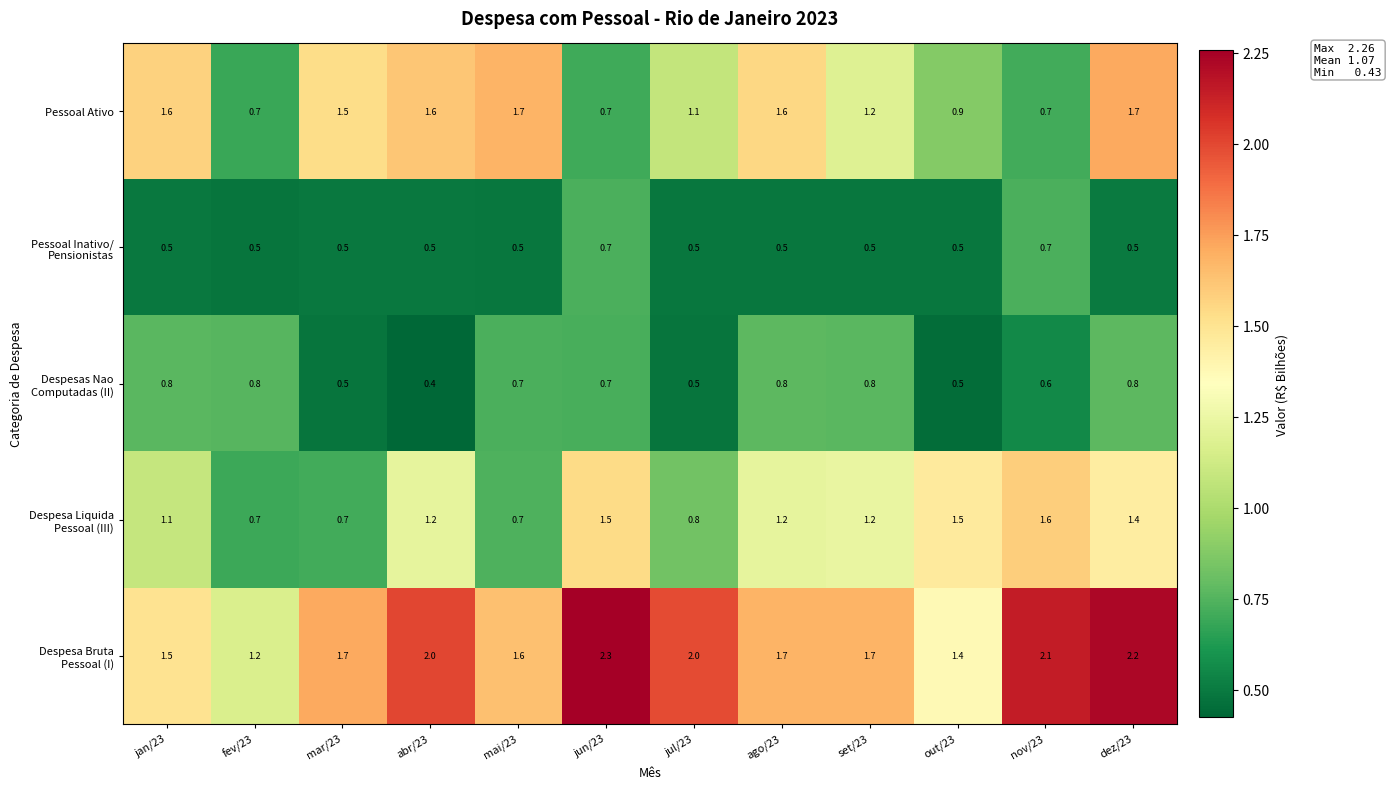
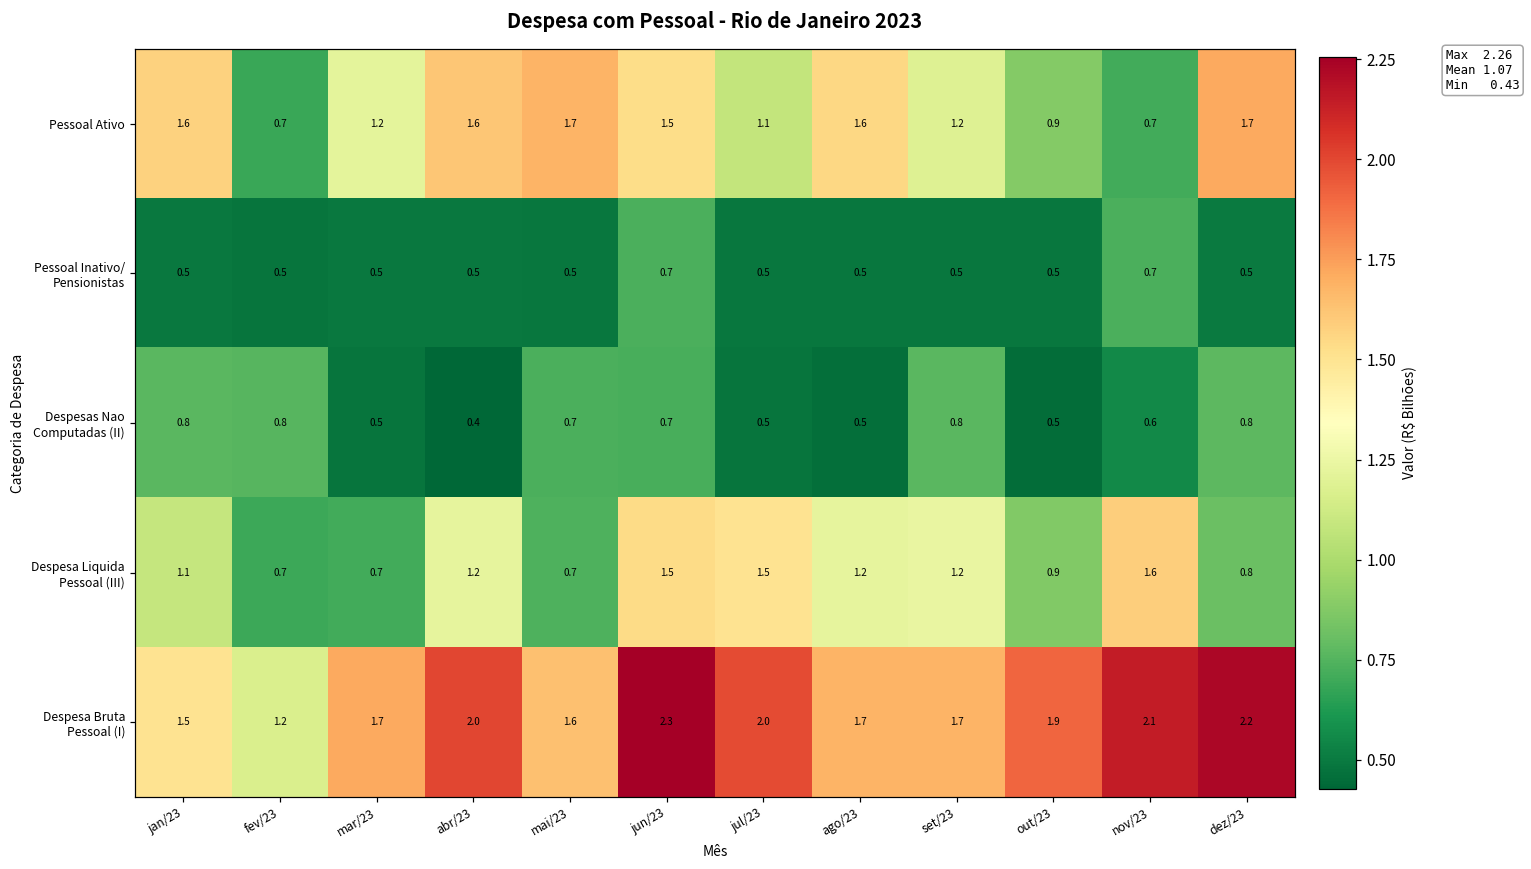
  {
    "Pessoal Ativo": {
      "jan/23": 1.6,
      "fev/23": 0.7,
-     "mar/23": 1.5,
+     "mar/23": 1.2,
      "abr/23": 1.6,
      "mai/23": 1.7,
-     "jun/23": 0.7,
+     "jun/23": 1.5,
      "jul/23": 1.1,
      "ago/23": 1.6,
      "set/23": 1.2,
      "out/23": 0.9,
      "nov/23": 0.7,
      "dez/23": 1.7
    },
    "Pessoal Inativo/ Pensionistas": {
      "jan/23": 0.5,
      "fev/23": 0.5,
      "mar/23": 0.5,
      "abr/23": 0.5,
      "mai/23": 0.5,
      "jun/23": 0.7,
      "jul/23": 0.5,
      "ago/23": 0.5,
      "set/23": 0.5,
      "out/23": 0.5,
      "nov/23": 0.7,
      "dez/23": 0.5
    },
    "Despesas Nao Computadas (II)": {
      "jan/23": 0.8,
      "fev/23": 0.8,
      "mar/23": 0.5,
      "abr/23": 0.4,
      "mai/23": 0.7,
      "jun/23": 0.7,
      "jul/23": 0.5,
-     "ago/23": 0.8,
+     "ago/23": 0.5,
      "set/23": 0.8,
      "out/23": 0.5,
      "nov/23": 0.6,
      "dez/23": 0.8
    },
    "Despesa Liquida Pessoal (III)": {
      "jan/23": 1.1,
      "fev/23": 0.7,
      "mar/23": 0.7,
      "abr/23": 1.2,
      "mai/23": 0.7,
      "jun/23": 1.5,
-     "jul/23": 0.8,
+     "jul/23": 1.5,
      "ago/23": 1.2,
      "set/23": 1.2,
-     "out/23": 1.5,
+     "out/23": 0.9,
      "nov/23": 1.6,
-     "dez/23": 1.4
+     "dez/23": 0.8
    },
    "Despesa Bruta Pessoal (I)": {
      "jan/23": 1.5,
      "fev/23": 1.2,
      "mar/23": 1.7,
      "abr/23": 2.0,
      "mai/23": 1.6,
      "jun/23": 2.3,
      "jul/23": 2.0,
      "ago/23": 1.7,
      "set/23": 1.7,
-     "out/23": 1.4,
+     "out/23": 1.9,
      "nov/23": 2.1,
      "dez/23": 2.2
    }
  }
